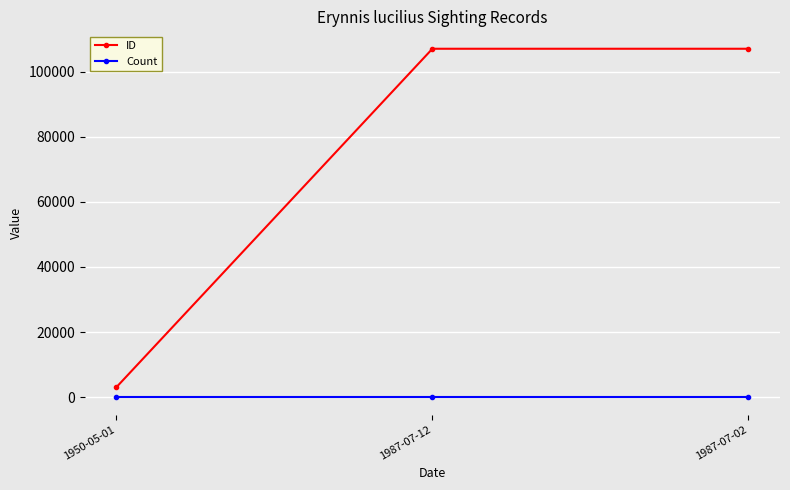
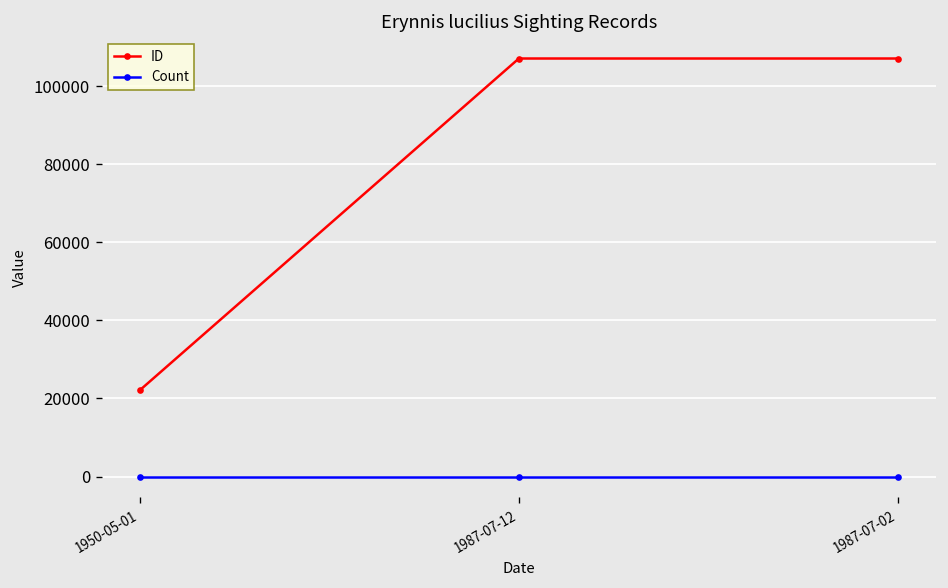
  {
    "ID": {
-     "1950-05-01": 3000,
+     "1950-05-01": 22000,
      "1987-07-12": 107000,
      "1987-07-02": 107000
    },
    "Count": {
      "1950-05-01": 0,
      "1987-07-12": 0,
      "1987-07-02": 0
    }
  }
